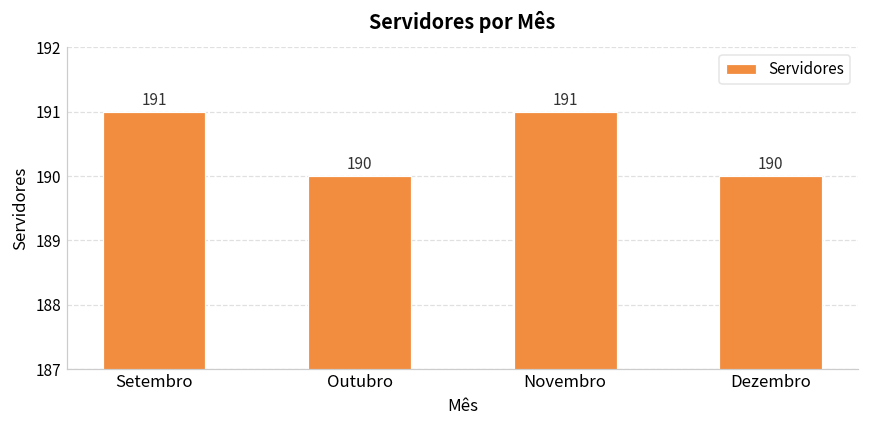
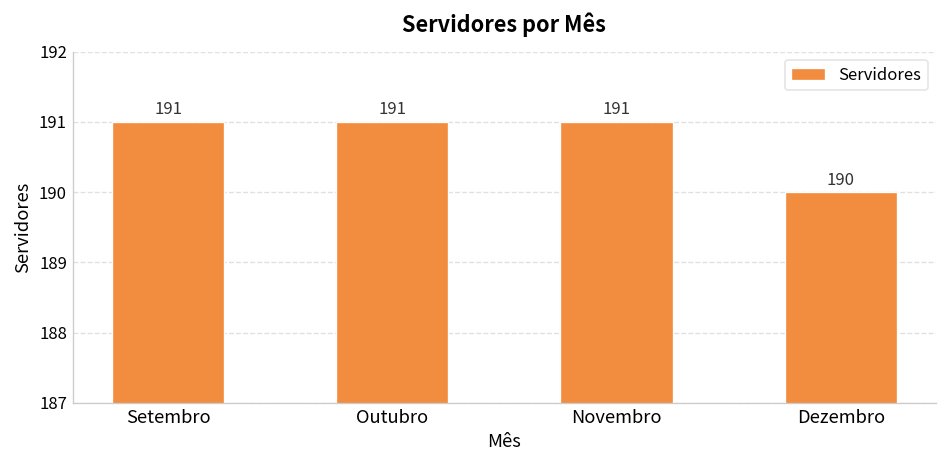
  {
    "Setembro": 191,
-   "Outubro": 190,
+   "Outubro": 191,
    "Novembro": 191,
    "Dezembro": 190
  }
